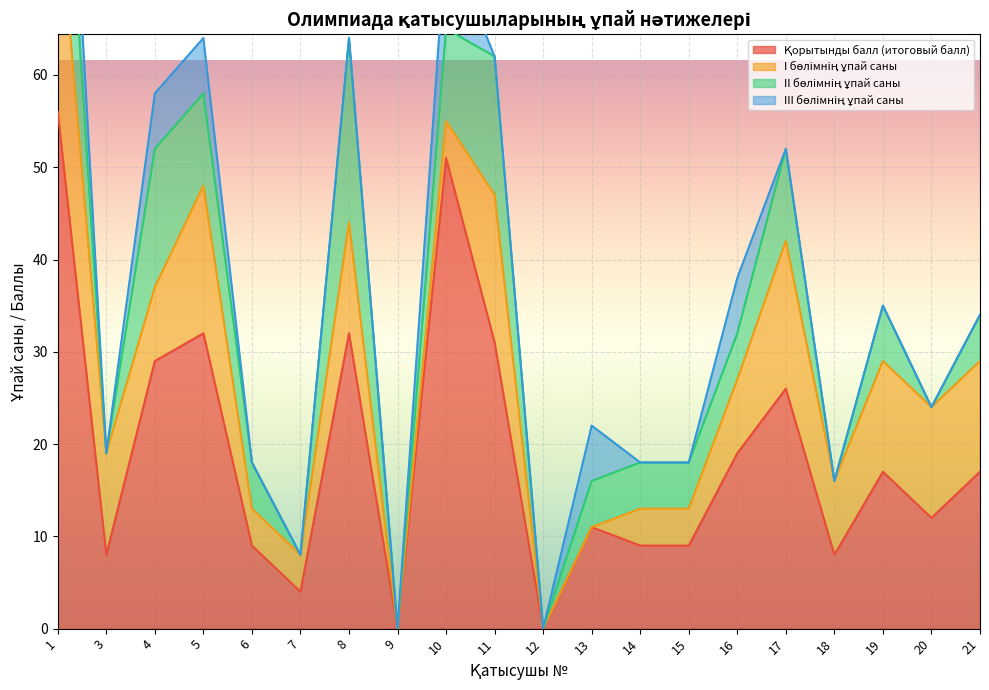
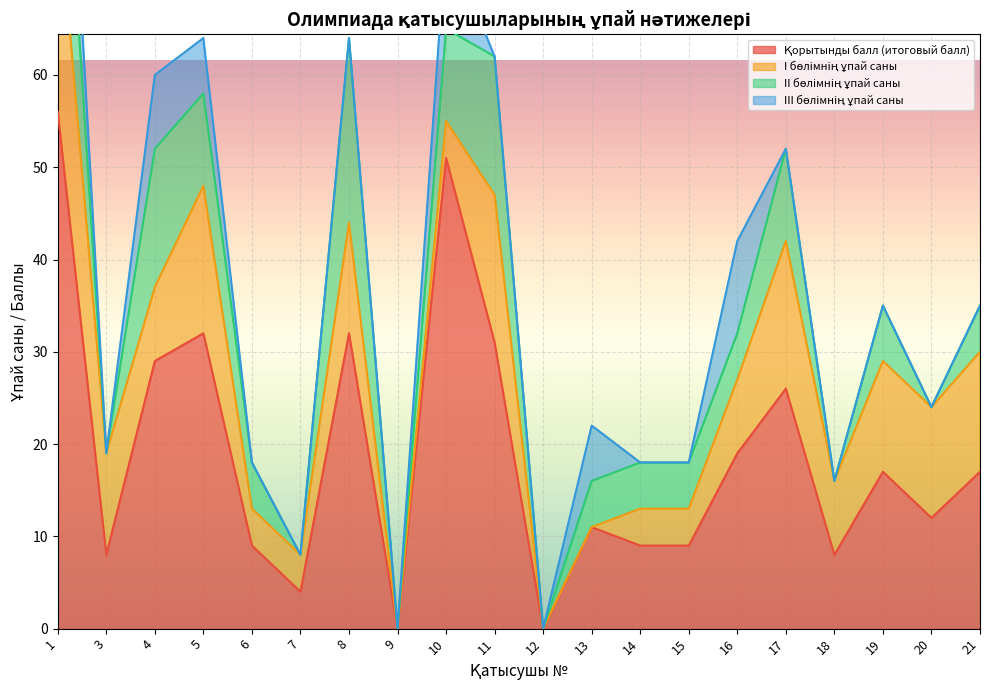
  {
    "Қорытынды балл (итоговый балл)": {
      "1": 56,
      "3": 8,
      "4": 29,
      "5": 32,
      "6": 9,
      "7": 4,
      "8": 32,
      "10": 51,
      "11": 31,
      "14": 9,
      "15": 9,
      "16": 19,
      "17": 26,
      "18": 8,
      "19": 17,
      "20": 12,
      "21": 17
    },
    "І бөлімнің ұпай саны": {
      "4": 8,
      "5": 16,
      "6": 4,
      "8": 12,
      "10": 4,
      "11": 16,
      "14": 4,
      "15": 4,
      "16": 8,
      "17": 16,
      "19": 12,
-     "21": 12
+     "21": 13
    },
    "ІІ бөлімнің ұпай саны": {
      "4": 15,
      "5": 10,
      "13": 5,
      "16": 5
    },
    "ІІІ бөлімнің ұпай саны": {
-     "4": 6,
+     "4": 8,
      "5": 6,
      "13": 6,
-     "16": 6
+     "16": 10
    }
  }
